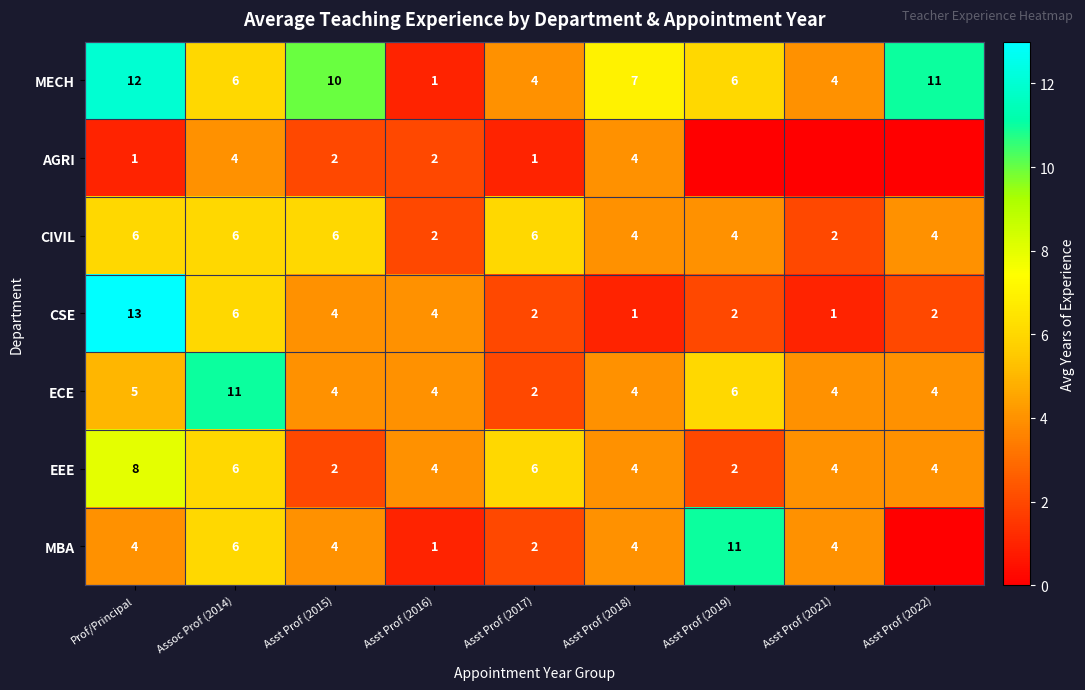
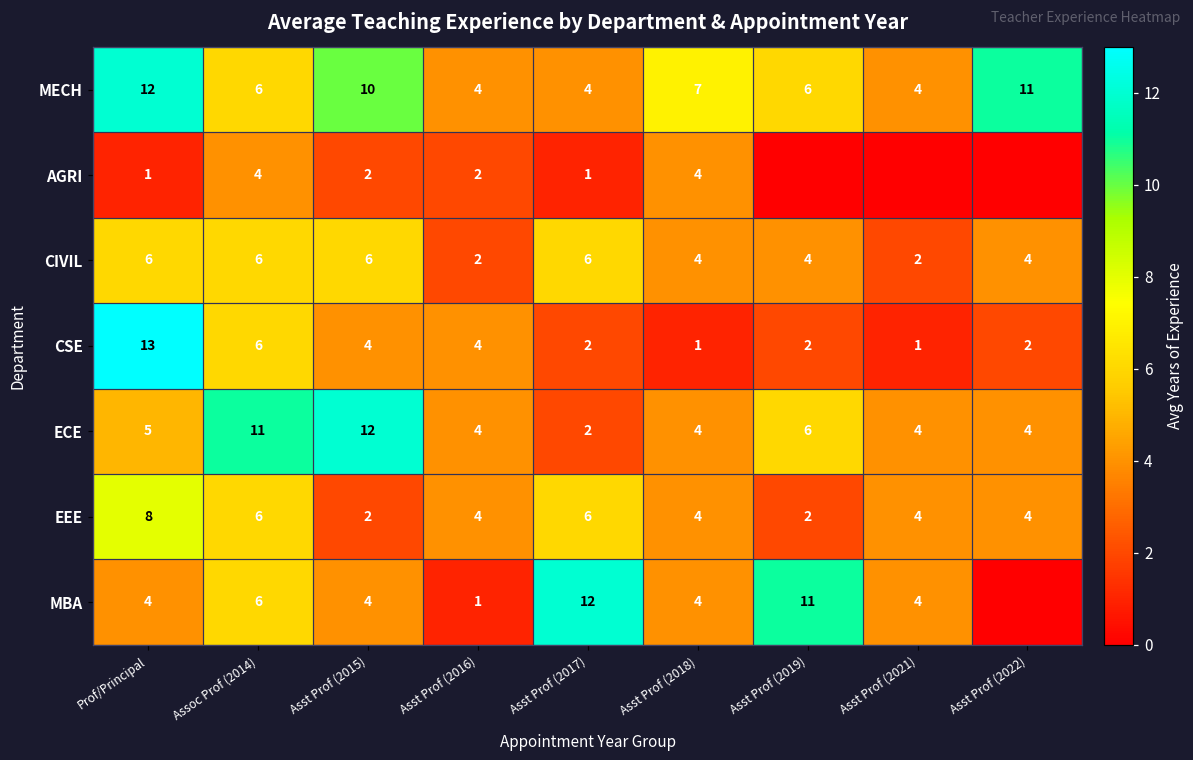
  {
    "MECH": {
      "Prof/Principal": 12,
      "Assoc Prof (2014)": 6,
      "Asst Prof (2015)": 10,
-     "Asst Prof (2016)": 1,
+     "Asst Prof (2016)": 4,
      "Asst Prof (2017)": 4,
      "Asst Prof (2018)": 7,
      "Asst Prof (2019)": 6,
      "Asst Prof (2021)": 4,
      "Asst Prof (2022)": 11
    },
    "AGRI": {
      "Prof/Principal": 1,
      "Assoc Prof (2014)": 4,
      "Asst Prof (2015)": 2,
      "Asst Prof (2016)": 2,
      "Asst Prof (2017)": 1,
      "Asst Prof (2018)": 4
    },
    "CIVIL": {
      "Prof/Principal": 6,
      "Assoc Prof (2014)": 6,
      "Asst Prof (2015)": 6,
      "Asst Prof (2016)": 2,
      "Asst Prof (2017)": 6,
      "Asst Prof (2018)": 4,
      "Asst Prof (2019)": 4,
      "Asst Prof (2021)": 2,
      "Asst Prof (2022)": 4
    },
    "CSE": {
      "Prof/Principal": 13,
      "Assoc Prof (2014)": 6,
      "Asst Prof (2015)": 4,
      "Asst Prof (2016)": 4,
      "Asst Prof (2017)": 2,
      "Asst Prof (2018)": 1,
      "Asst Prof (2019)": 2,
      "Asst Prof (2021)": 1,
      "Asst Prof (2022)": 2
    },
    "ECE": {
      "Prof/Principal": 5,
      "Assoc Prof (2014)": 11,
-     "Asst Prof (2015)": 4,
+     "Asst Prof (2015)": 12,
      "Asst Prof (2016)": 4,
      "Asst Prof (2017)": 2,
      "Asst Prof (2018)": 4,
      "Asst Prof (2019)": 6,
      "Asst Prof (2021)": 4,
      "Asst Prof (2022)": 4
    },
    "EEE": {
      "Prof/Principal": 8,
      "Assoc Prof (2014)": 6,
      "Asst Prof (2015)": 2,
      "Asst Prof (2016)": 4,
      "Asst Prof (2017)": 6,
      "Asst Prof (2018)": 4,
      "Asst Prof (2019)": 2,
      "Asst Prof (2021)": 4,
      "Asst Prof (2022)": 4
    },
    "MBA": {
      "Prof/Principal": 4,
      "Assoc Prof (2014)": 6,
      "Asst Prof (2015)": 4,
      "Asst Prof (2016)": 1,
-     "Asst Prof (2017)": 2,
+     "Asst Prof (2017)": 12,
      "Asst Prof (2018)": 4,
      "Asst Prof (2019)": 11,
      "Asst Prof (2021)": 4
    }
  }
